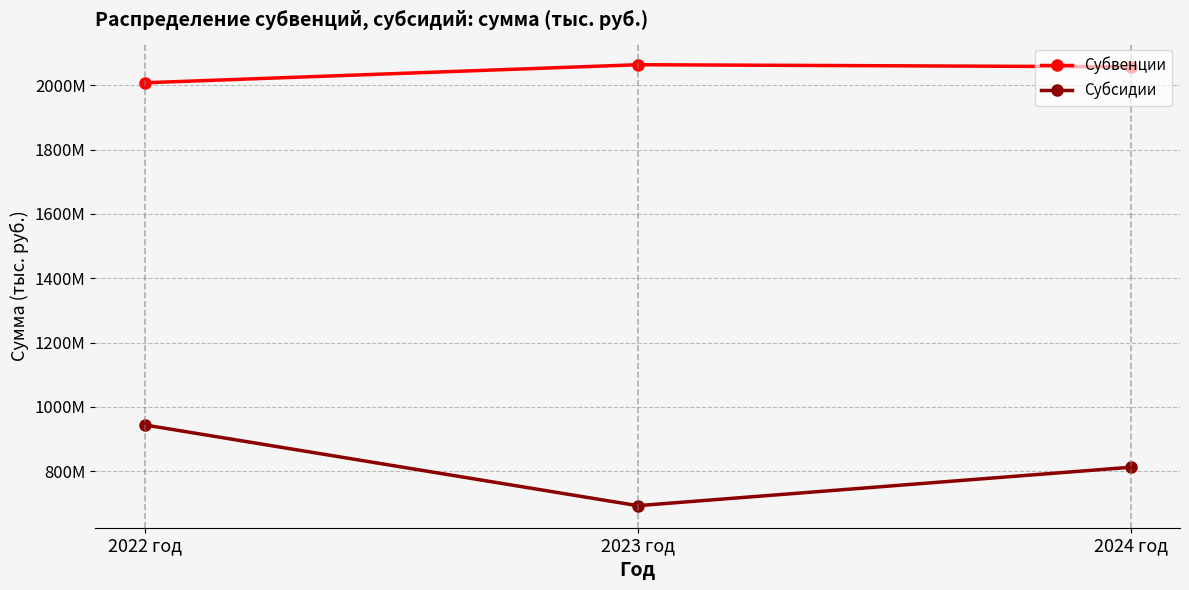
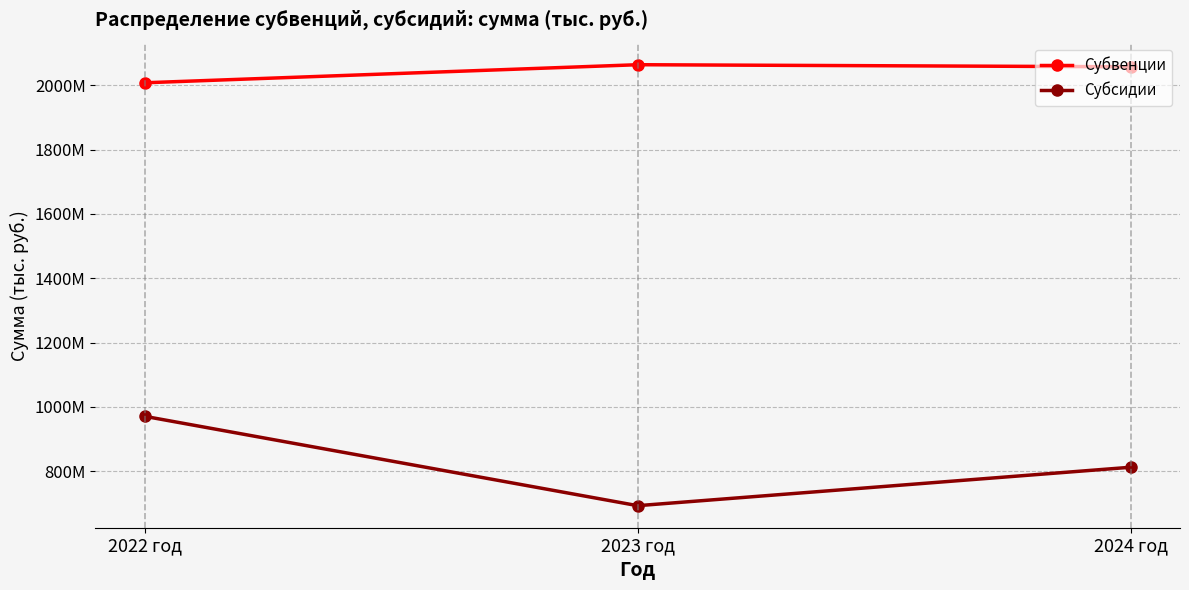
  {
    "Субвенции": {
      "2022 год": 2010000000,
      "2023 год": 2060000000
    },
    "Субсидии": {
-     "2022 год": 940000000,
+     "2022 год": 970000000,
      "2023 год": 690000000,
      "2024 год": 810000000
    }
  }
